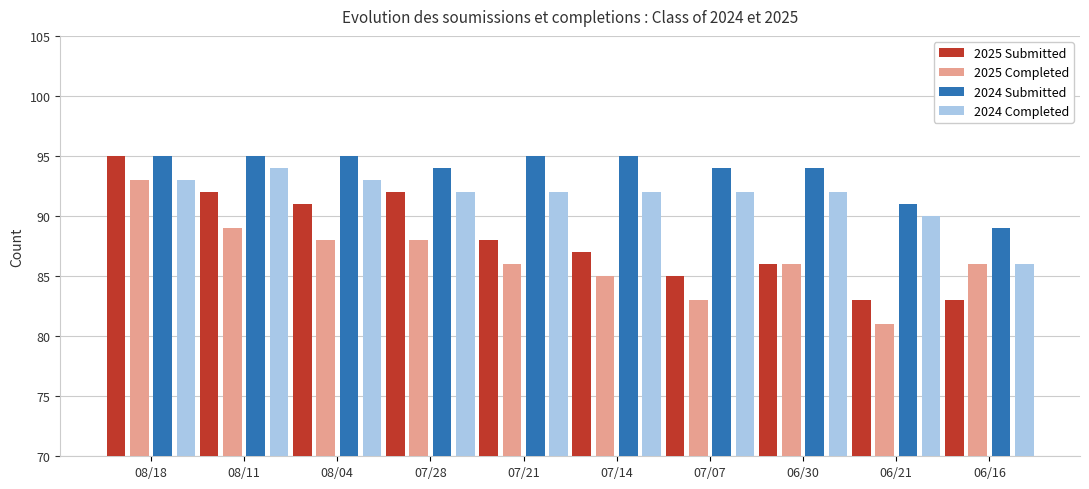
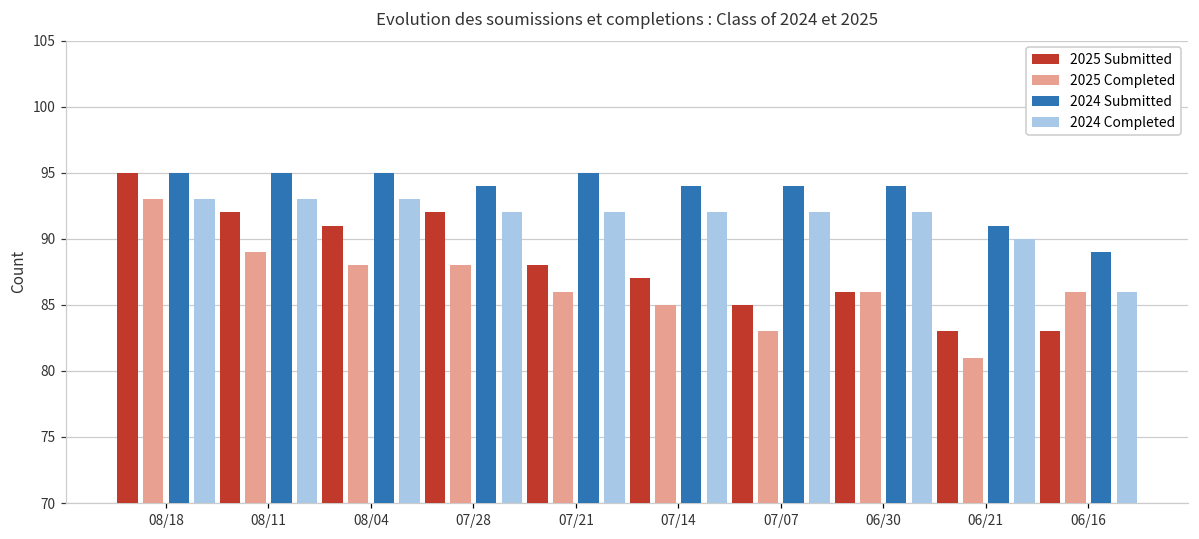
  {
    "2025 Submitted": {
      "08/18": 95,
      "08/11": 92,
      "08/04": 91,
      "07/28": 92,
      "07/21": 88,
      "07/14": 87,
      "07/07": 85,
      "06/30": 86,
      "06/21": 83,
      "06/16": 83
    },
    "2025 Completed": {
      "08/18": 93,
      "08/11": 89,
      "08/04": 88,
      "07/28": 88,
      "07/21": 86,
      "07/14": 85,
      "07/07": 83,
      "06/30": 86,
      "06/21": 81,
      "06/16": 86
    },
    "2024 Submitted": {
      "08/18": 95,
      "08/11": 95,
      "08/04": 95,
      "07/28": 94,
      "07/21": 95,
-     "07/14": 95,
+     "07/14": 94,
      "07/07": 94,
      "06/30": 94,
      "06/21": 91,
      "06/16": 89
    },
    "2024 Completed": {
      "08/18": 93,
-     "08/11": 94,
+     "08/11": 93,
      "08/04": 93,
      "07/28": 92,
      "07/21": 92,
      "07/14": 92,
      "07/07": 92,
      "06/30": 92,
      "06/21": 90,
      "06/16": 86
    }
  }
